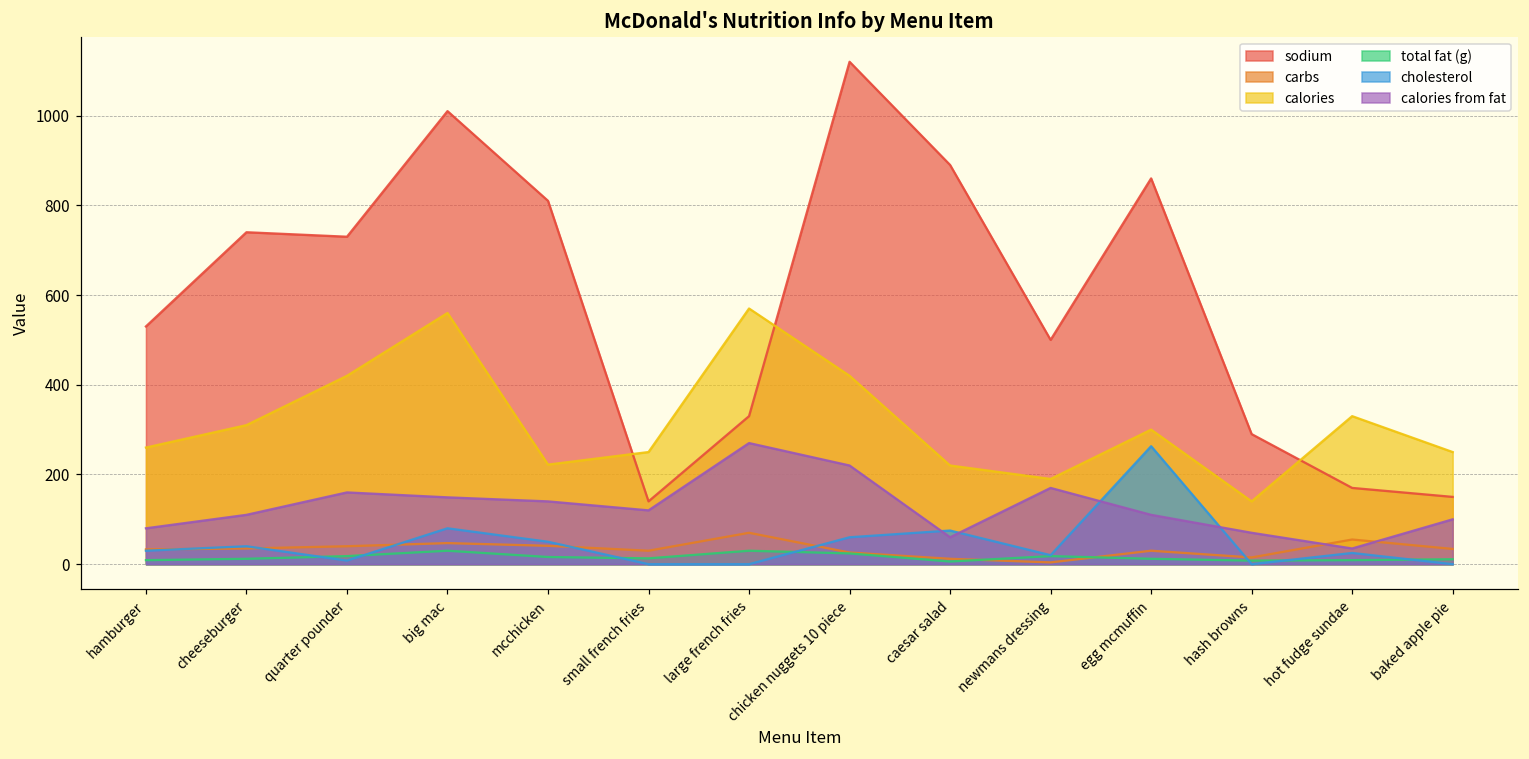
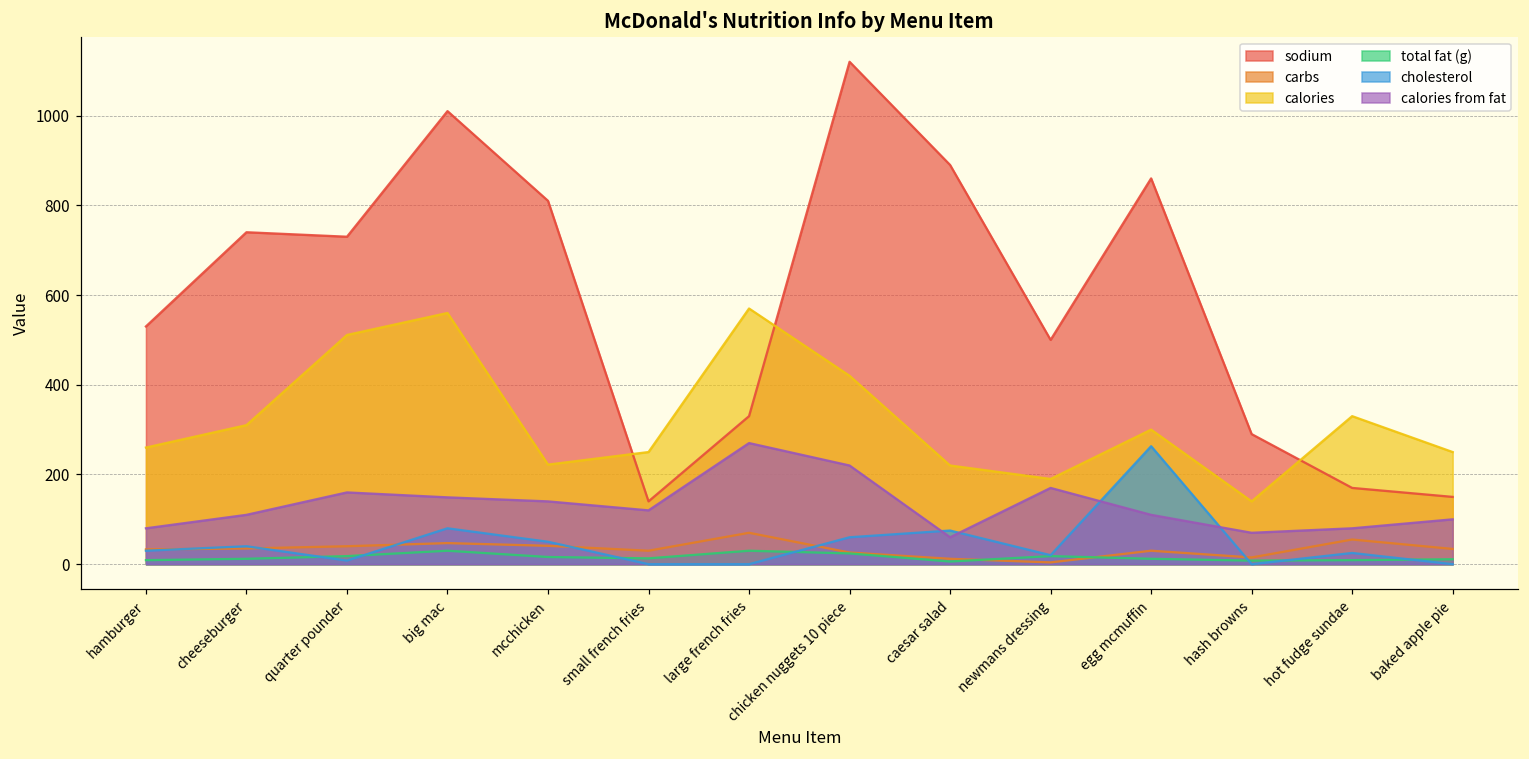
  {
    "calories": {
      "hamburger": 260,
      "cheeseburger": 310,
-     "quarter pounder": 420,
+     "quarter pounder": 510,
      "big mac": 560,
      "mcchicken": 220,
      "small french fries": 250,
      "large french fries": 570,
      "chicken nuggets 10 piece": 420,
      "caesar salad": 220,
      "newmans dressing": 190,
      "egg mcmuffin": 300,
      "hash browns": 140,
      "hot fudge sundae": 330,
      "baked apple pie": 250
    },
    "total fat (g)": {
      "hamburger": 10,
      "cheeseburger": 10,
      "quarter pounder": 20,
      "big mac": 30,
      "mcchicken": 20,
      "small french fries": 10,
      "large french fries": 30,
      "egg mcmuffin": 10,
      "hash browns": 10,
      "hot fudge sundae": 10,
      "baked apple pie": 10
    },
    "cholesterol": {
      "quarter pounder": 10,
      "big mac": 80,
      "mcchicken": 50,
      "small french fries": 0,
      "large french fries": 0,
      "chicken nuggets 10 piece": 60,
      "caesar salad": 80,
      "egg mcmuffin": 260,
      "hash browns": 0,
      "hot fudge sundae": 30,
      "baked apple pie": 0
    },
    "calories from fat": {
      "hamburger": 80,
      "cheeseburger": 110,
      "quarter pounder": 160,
      "big mac": 150,
      "mcchicken": 140,
      "small french fries": 120,
      "large french fries": 270,
      "chicken nuggets 10 piece": 220,
      "caesar salad": 60,
      "newmans dressing": 170,
      "egg mcmuffin": 110,
      "hash browns": 70,
-     "hot fudge sundae": 40,
+     "hot fudge sundae": 80,
      "baked apple pie": 100
    }
  }
